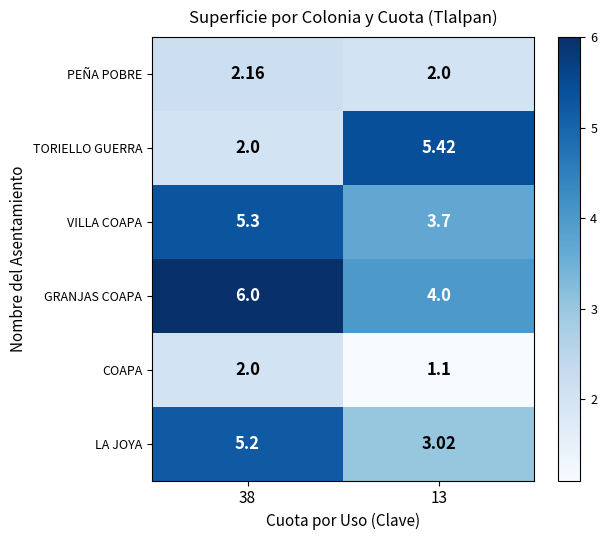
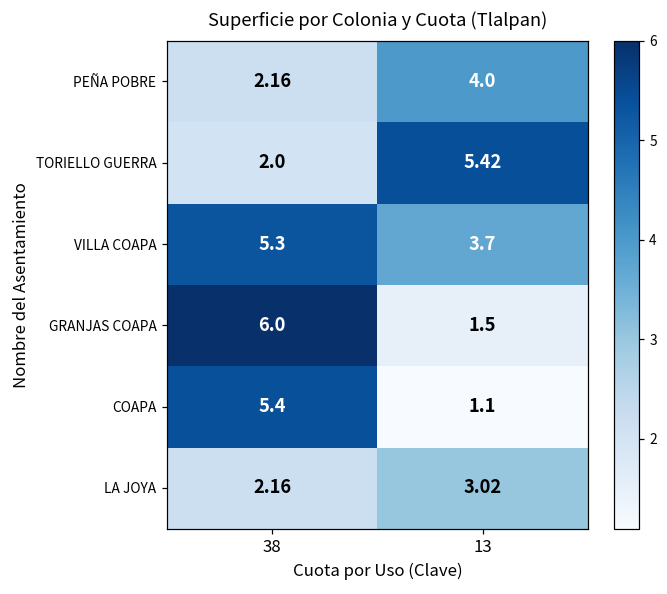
  {
    "PEÑA POBRE": {
      "38": 2.16,
-     "13": 2.0
+     "13": 4.0
    },
    "TORIELLO GUERRA": {
      "38": 2.0,
      "13": 5.42
    },
    "VILLA COAPA": {
      "38": 5.3,
      "13": 3.7
    },
    "GRANJAS COAPA": {
      "38": 6.0,
-     "13": 4.0
+     "13": 1.5
    },
    "COAPA": {
-     "38": 2.0,
+     "38": 5.4,
      "13": 1.1
    },
    "LA JOYA": {
-     "38": 5.2,
+     "38": 2.16,
      "13": 3.02
    }
  }
